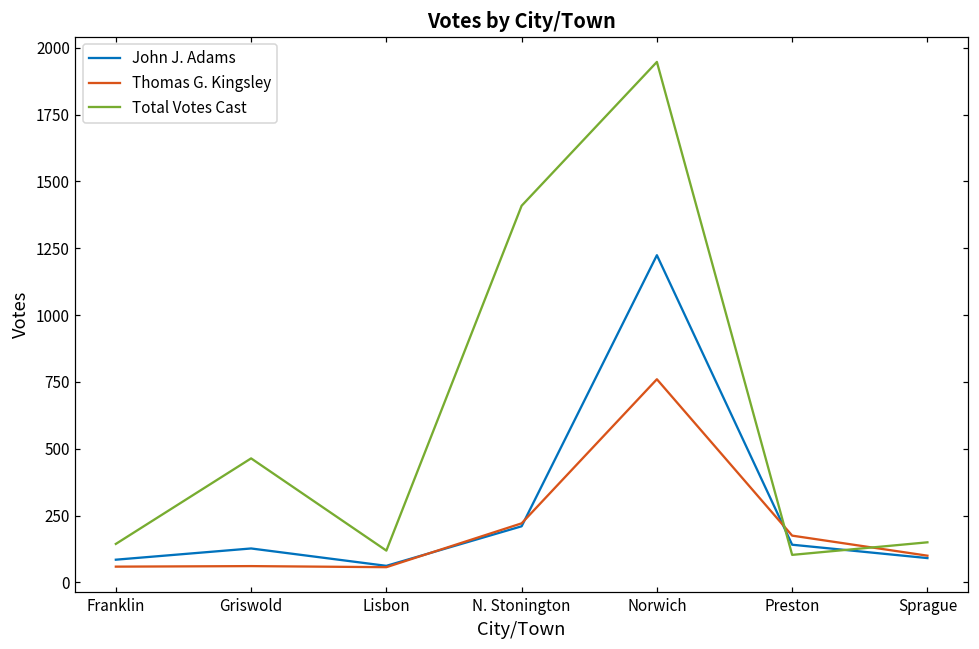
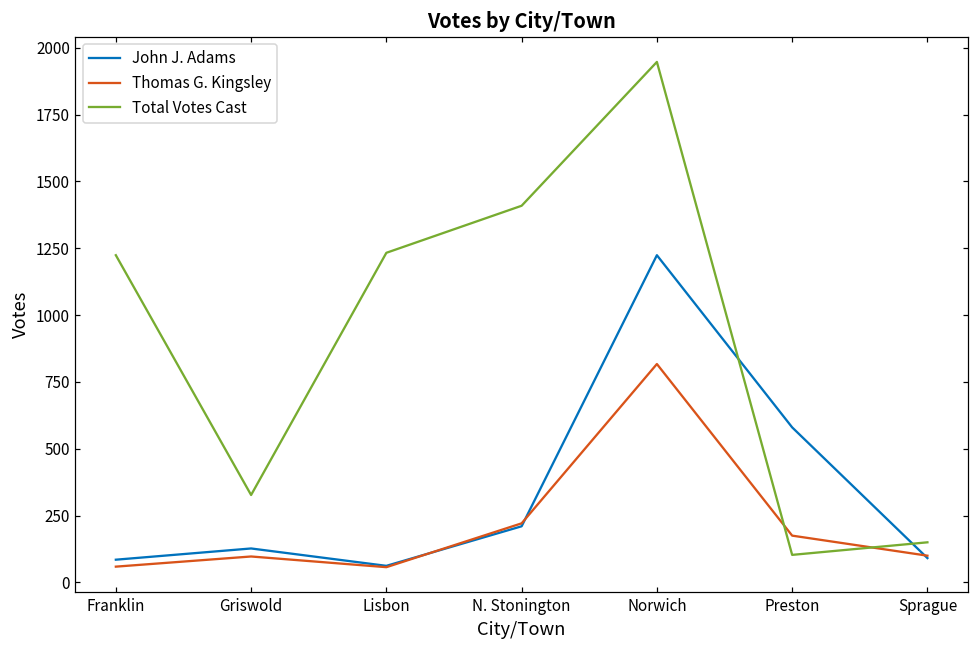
  {
    "John J. Adams": {
      "Franklin": 90,
      "Griswold": 130,
      "N. Stonington": 210,
      "Norwich": 1220,
-     "Preston": 140
+     "Preston": 580
    },
    "Thomas G. Kingsley": {
      "Franklin": 60,
-     "Griswold": 60,
+     "Griswold": 100,
      "N. Stonington": 220,
-     "Norwich": 760,
+     "Norwich": 820,
      "Preston": 180
    },
    "Total Votes Cast": {
-     "Franklin": 140,
-     "Griswold": 460,
-     "Lisbon": 120,
+     "Franklin": 1220,
+     "Griswold": 330,
+     "Lisbon": 1230,
      "N. Stonington": 1410,
      "Norwich": 1950,
      "Preston": 100,
      "Sprague": 150
    }
  }
